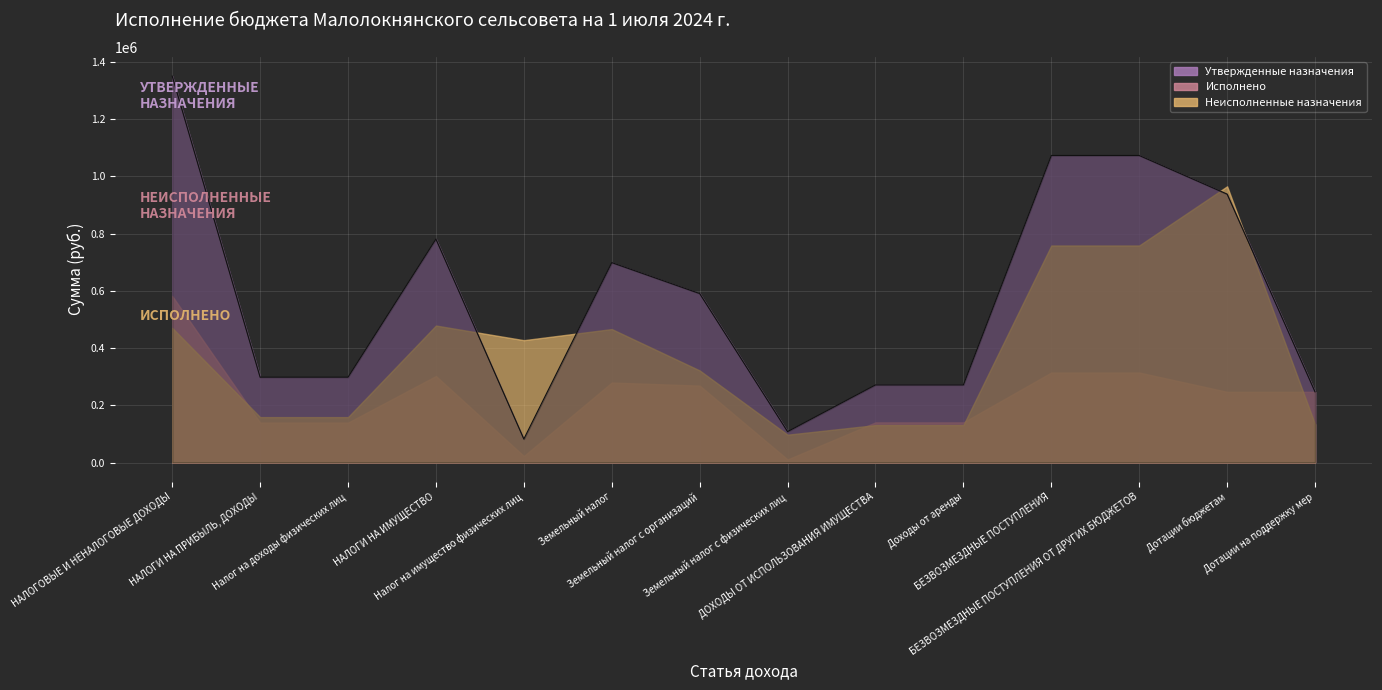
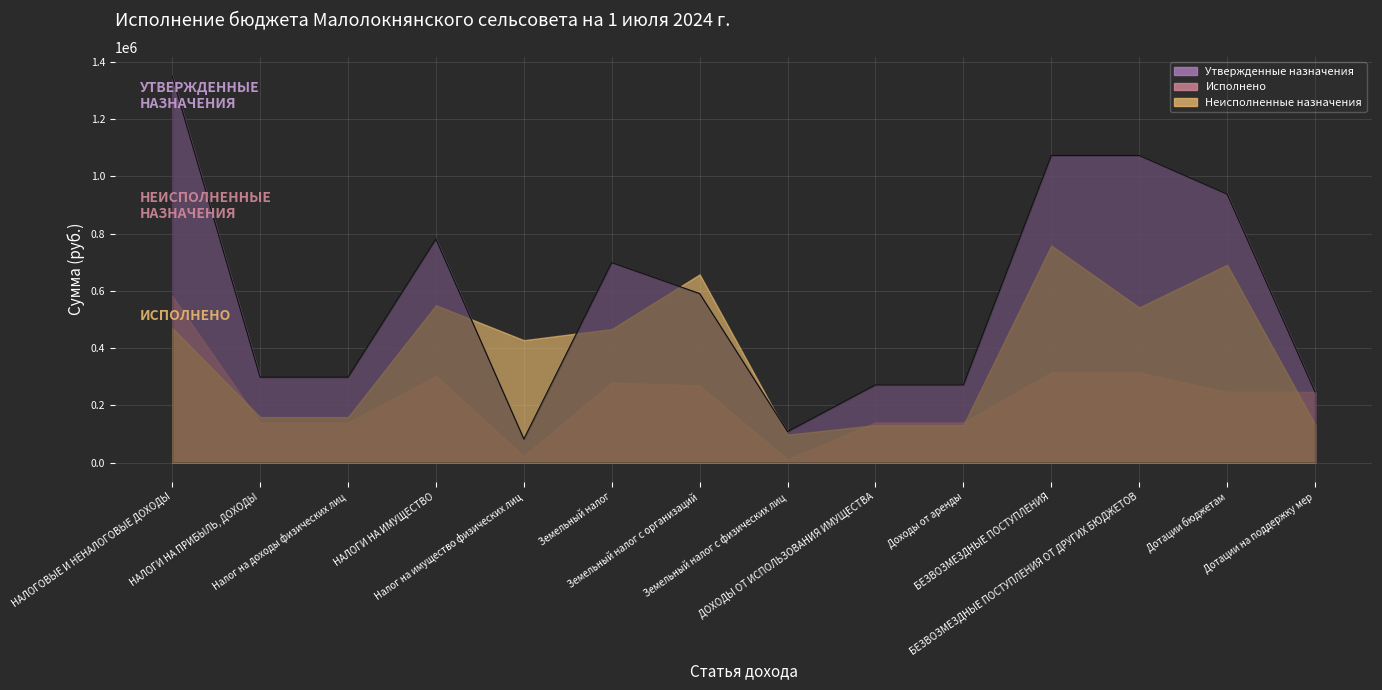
  {
    "Неисполненные назначения": {
      "НАЛОГОВЫЕ И НЕНАЛОГОВЫЕ ДОХОДЫ": 470000,
      "НАЛОГИ НА ПРИБЫЛЬ, ДОХОДЫ": 160000,
      "Налог на доходы физических лиц": 160000,
-     "НАЛОГИ НА ИМУЩЕСТВО": 480000,
+     "НАЛОГИ НА ИМУЩЕСТВО": 550000,
      "Налог на имущество физических лиц": 430000,
      "Земельный налог": 470000,
-     "Земельный налог с организаций": 320000,
+     "Земельный налог с организаций": 660000,
      "Земельный налог с физических лиц": 100000,
      "ДОХОДЫ ОТ ИСПОЛЬЗОВАНИЯ ИМУЩЕСТВА": 130000,
      "Доходы от аренды": 130000,
      "БЕЗВОЗМЕЗДНЫЕ ПОСТУПЛЕНИЯ": 760000,
-     "БЕЗВОЗМЕЗДНЫЕ ПОСТУПЛЕНИЯ ОТ ДРУГИХ БЮДЖЕТОВ": 760000,
-     "Дотации бюджетам": 970000,
+     "БЕЗВОЗМЕЗДНЫЕ ПОСТУПЛЕНИЯ ОТ ДРУГИХ БЮДЖЕТОВ": 540000,
+     "Дотации бюджетам": 690000,
      "Дотации на поддержку мер": 130000
    }
  }
